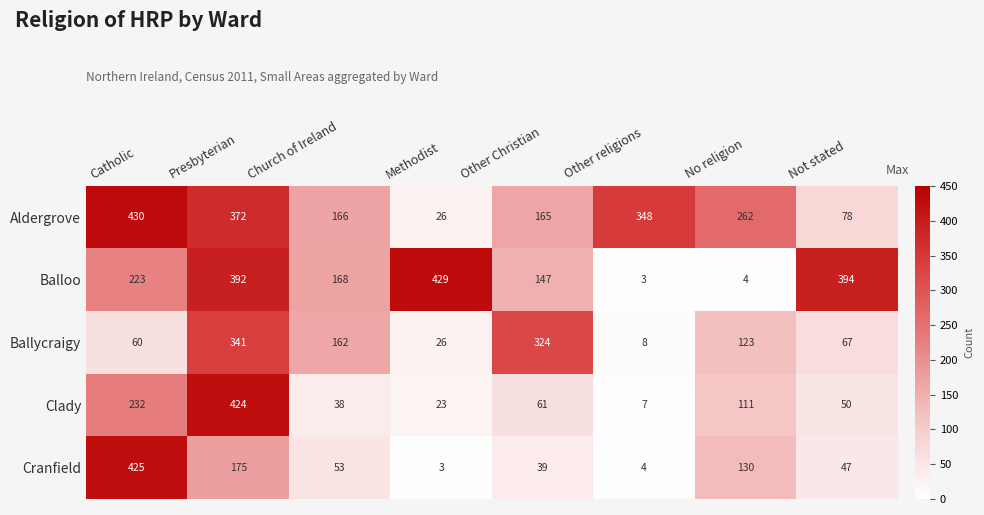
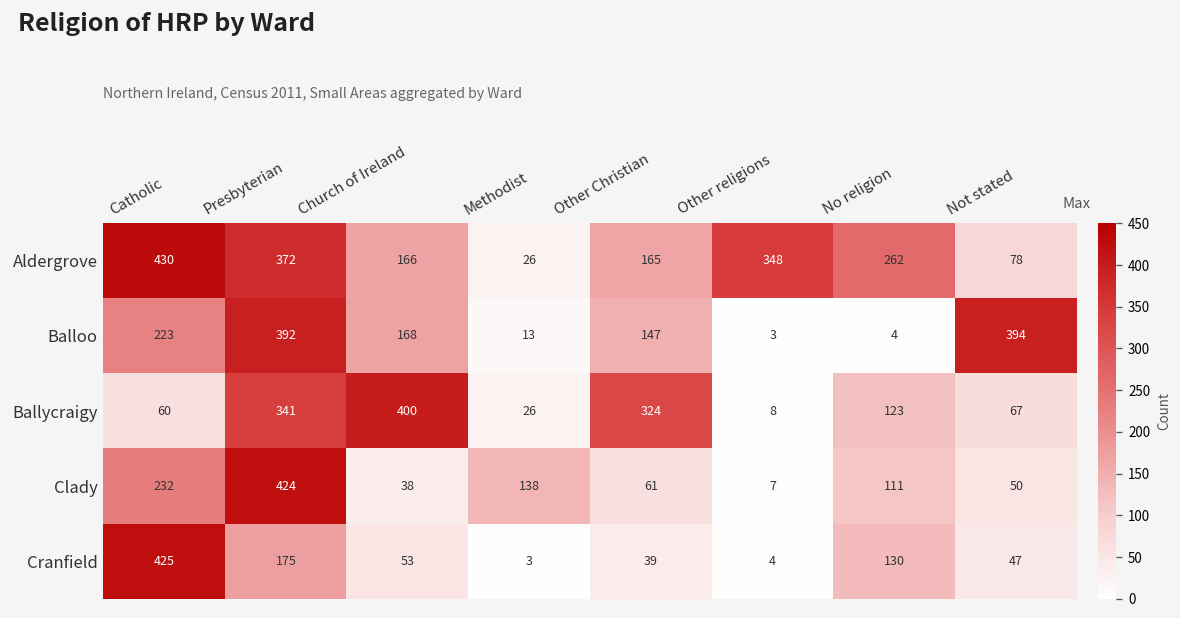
  {
    "Aldergrove": {
      "Catholic": 430,
      "Presbyterian": 372,
      "Church of Ireland": 166,
      "Methodist": 26,
      "Other Christian": 165,
      "Other religions": 348,
      "No religion": 262,
      "Not stated": 78
    },
    "Balloo": {
      "Catholic": 223,
      "Presbyterian": 392,
      "Church of Ireland": 168,
-     "Methodist": 429,
+     "Methodist": 13,
      "Other Christian": 147,
      "Other religions": 3,
      "No religion": 4,
      "Not stated": 394
    },
    "Ballycraigy": {
      "Catholic": 60,
      "Presbyterian": 341,
-     "Church of Ireland": 162,
+     "Church of Ireland": 400,
      "Methodist": 26,
      "Other Christian": 324,
      "Other religions": 8,
      "No religion": 123,
      "Not stated": 67
    },
    "Clady": {
      "Catholic": 232,
      "Presbyterian": 424,
      "Church of Ireland": 38,
-     "Methodist": 23,
+     "Methodist": 138,
      "Other Christian": 61,
      "Other religions": 7,
      "No religion": 111,
      "Not stated": 50
    },
    "Cranfield": {
      "Catholic": 425,
      "Presbyterian": 175,
      "Church of Ireland": 53,
      "Methodist": 3,
      "Other Christian": 39,
      "Other religions": 4,
      "No religion": 130,
      "Not stated": 47
    }
  }
